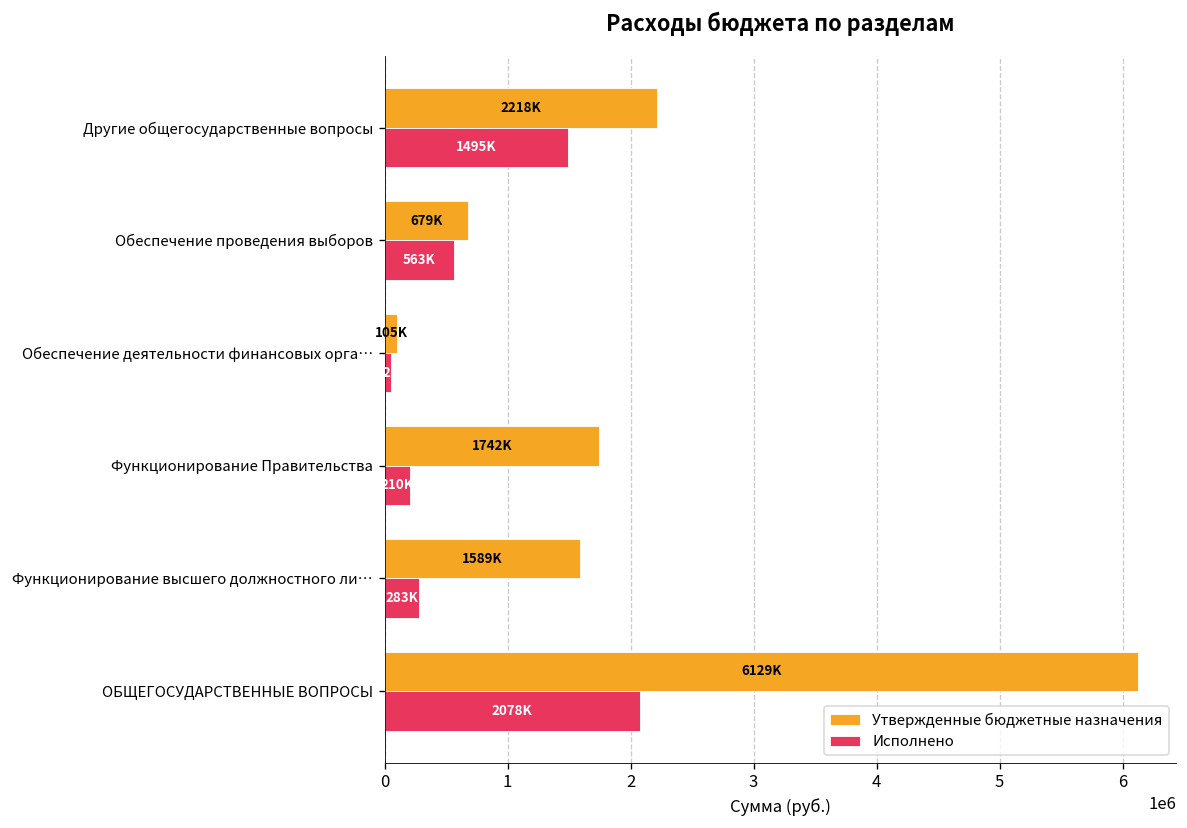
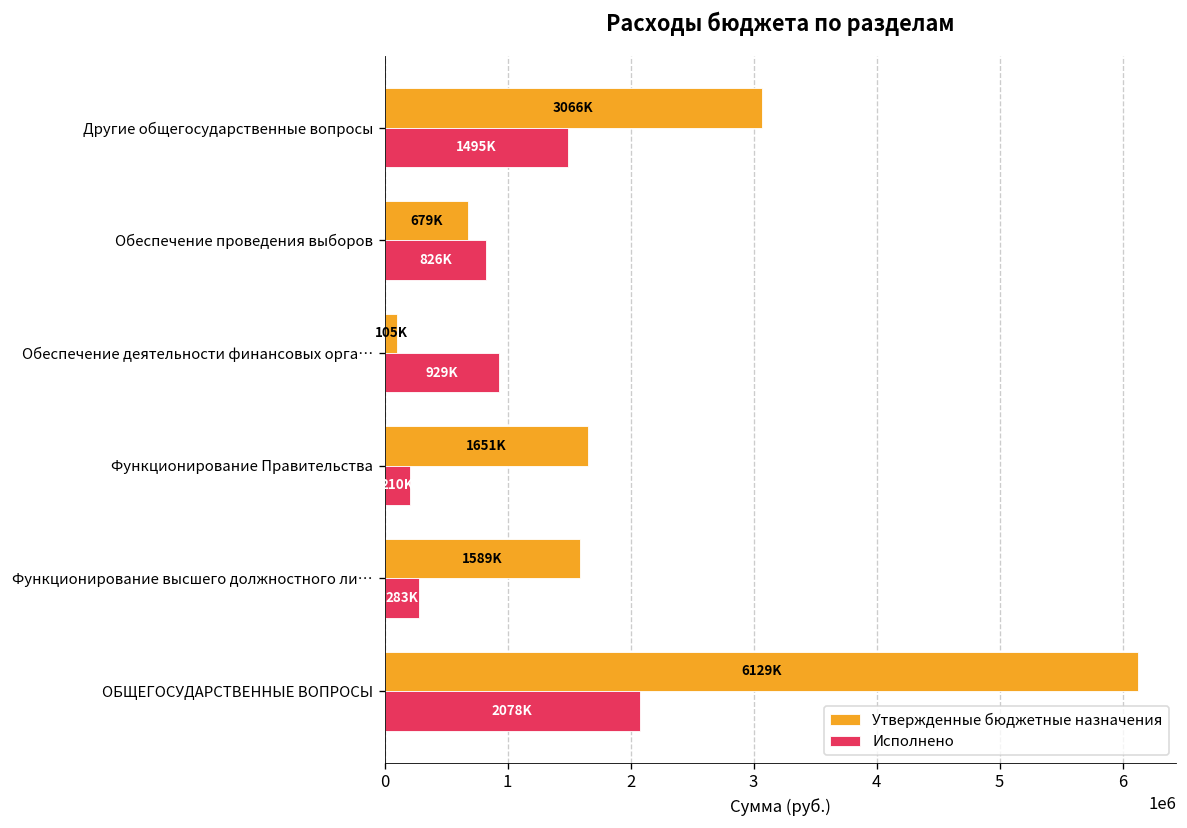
  {
    "Утвержденные бюджетные назначения": {
-     "Другие общегосударственные вопросы": "2218K",
+     "Другие общегосударственные вопросы": "3066K",
      "Обеспечение проведения выборов": "679K",
      "Обеспечение деятельности финансовых орга…": "105K",
-     "Функционирование Правительства": "1742K",
+     "Функционирование Правительства": "1651K",
      "Функционирование высшего должностного ли…": "1589K",
      "ОБЩЕГОСУДАРСТВЕННЫЕ ВОПРОСЫ": "6129K"
    },
    "Исполнено": {
      "Другие общегосударственные вопросы": "1495K",
-     "Обеспечение проведения выборов": "563K",
-     "Обеспечение деятельности финансовых орга…": "50000",
+     "Обеспечение проведения выборов": "826K",
+     "Обеспечение деятельности финансовых орга…": "930000",
      "Функционирование Правительства": "210K",
      "Функционирование высшего должностного ли…": "283K",
      "ОБЩЕГОСУДАРСТВЕННЫЕ ВОПРОСЫ": "2078K"
    }
  }
